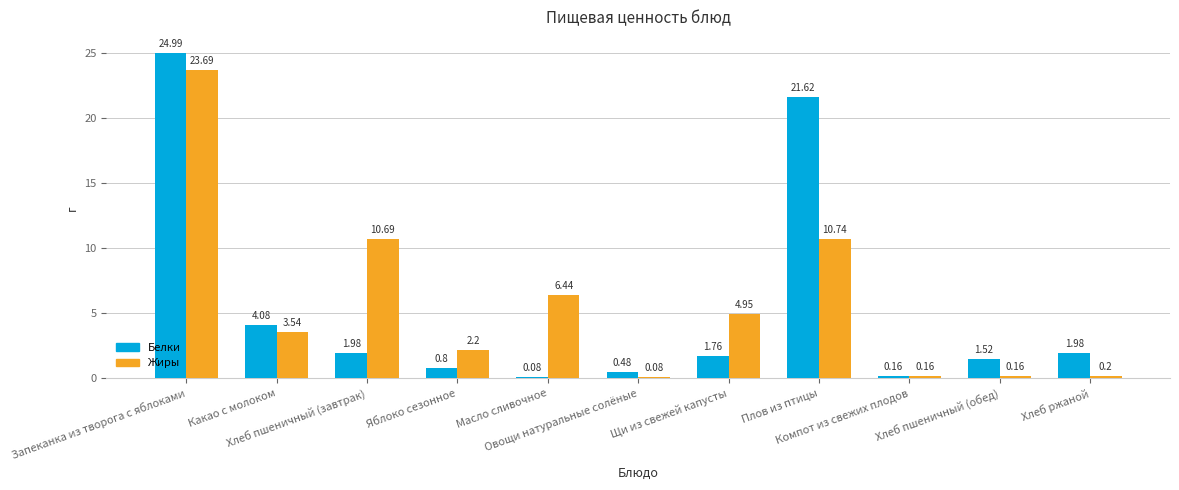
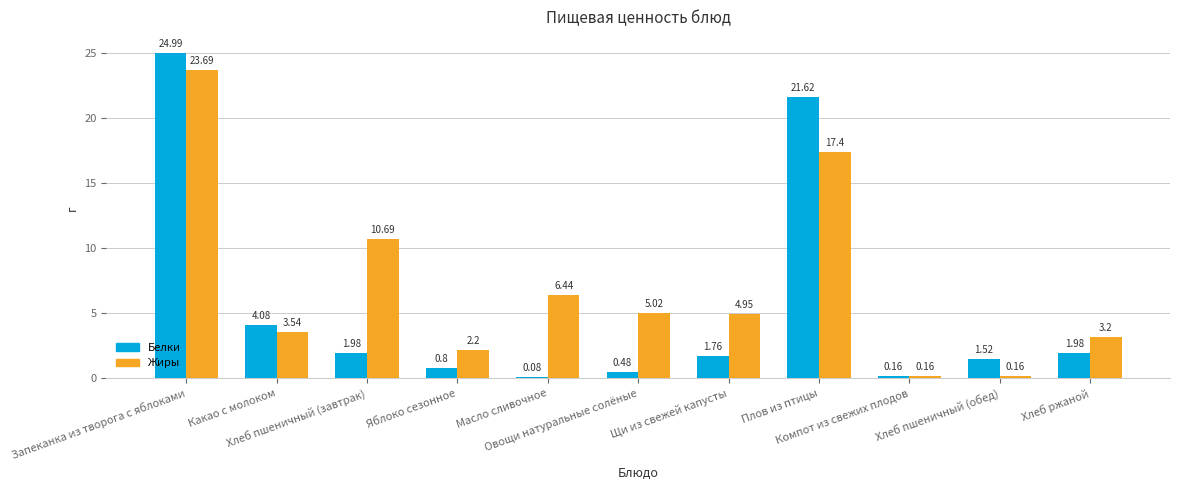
  {
    "Белки": {
      "Запеканка из творога с яблоками": 24.99,
      "Какао с молоком": 4.08,
      "Хлеб пшеничный (завтрак)": 1.98,
      "Яблоко сезонное": 0.8,
      "Масло сливочное": 0.08,
      "Овощи натуральные солёные": 0.48,
      "Щи из свежей капусты": 1.76,
      "Плов из птицы": 21.62,
      "Компот из свежих плодов": 0.16,
      "Хлеб пшеничный (обед)": 1.52,
      "Хлеб ржаной": 1.98
    },
    "Жиры": {
      "Запеканка из творога с яблоками": 23.69,
      "Какао с молоком": 3.54,
      "Хлеб пшеничный (завтрак)": 10.69,
      "Яблоко сезонное": 2.2,
      "Масло сливочное": 6.44,
-     "Овощи натуральные солёные": 0.08,
+     "Овощи натуральные солёные": 5.02,
      "Щи из свежей капусты": 4.95,
-     "Плов из птицы": 10.74,
+     "Плов из птицы": 17.4,
      "Компот из свежих плодов": 0.16,
      "Хлеб пшеничный (обед)": 0.16,
-     "Хлеб ржаной": 0.2
+     "Хлеб ржаной": 3.2
    }
  }
